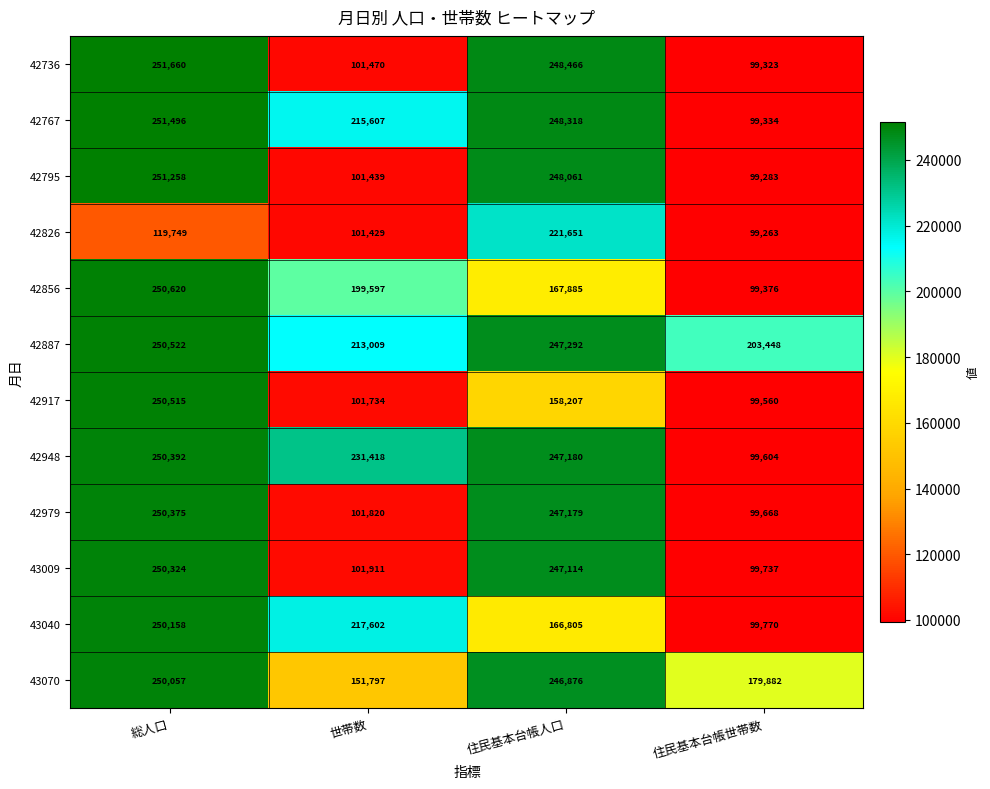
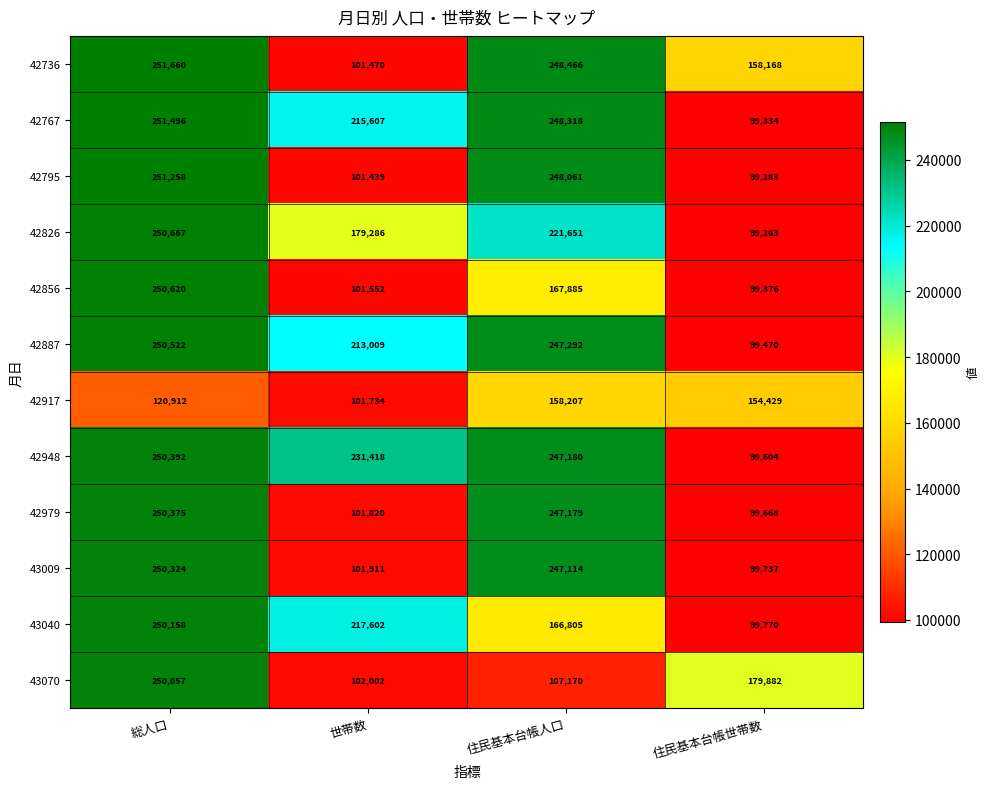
  {
    "42736": {
      "総人口": "251,660",
      "世帯数": "101,470",
      "住民基本台帳人口": "248,466",
-     "住民基本台帳世帯数": "99,323"
+     "住民基本台帳世帯数": "158,168"
    },
    "42767": {
      "総人口": "251,496",
      "世帯数": "215,607",
      "住民基本台帳人口": "248,318",
      "住民基本台帳世帯数": "99,334"
    },
    "42795": {
      "総人口": "251,258",
      "世帯数": "101,439",
      "住民基本台帳人口": "248,061",
      "住民基本台帳世帯数": "99,283"
    },
    "42826": {
-     "総人口": "119,749",
-     "世帯数": "101,429",
+     "総人口": "250,667",
+     "世帯数": "179,286",
      "住民基本台帳人口": "221,651",
      "住民基本台帳世帯数": "99,263"
    },
    "42856": {
      "総人口": "250,620",
-     "世帯数": "199,597",
+     "世帯数": "101,552",
      "住民基本台帳人口": "167,885",
      "住民基本台帳世帯数": "99,376"
    },
    "42887": {
      "総人口": "250,522",
      "世帯数": "213,009",
      "住民基本台帳人口": "247,292",
-     "住民基本台帳世帯数": "203,448"
+     "住民基本台帳世帯数": "99,470"
    },
    "42917": {
-     "総人口": "250,515",
+     "総人口": "120,912",
      "世帯数": "101,734",
      "住民基本台帳人口": "158,207",
-     "住民基本台帳世帯数": "99,560"
+     "住民基本台帳世帯数": "154,429"
    },
    "42948": {
      "総人口": "250,392",
      "世帯数": "231,418",
      "住民基本台帳人口": "247,180",
      "住民基本台帳世帯数": "99,604"
    },
    "42979": {
      "総人口": "250,375",
      "世帯数": "101,820",
      "住民基本台帳人口": "247,179",
      "住民基本台帳世帯数": "99,668"
    },
    "43009": {
      "総人口": "250,324",
      "世帯数": "101,911",
      "住民基本台帳人口": "247,114",
      "住民基本台帳世帯数": "99,737"
    },
    "43040": {
      "総人口": "250,158",
      "世帯数": "217,602",
      "住民基本台帳人口": "166,805",
      "住民基本台帳世帯数": "99,770"
    },
    "43070": {
      "総人口": "250,057",
-     "世帯数": "151,797",
-     "住民基本台帳人口": "246,876",
+     "世帯数": "102,002",
+     "住民基本台帳人口": "107,170",
      "住民基本台帳世帯数": "179,882"
    }
  }
